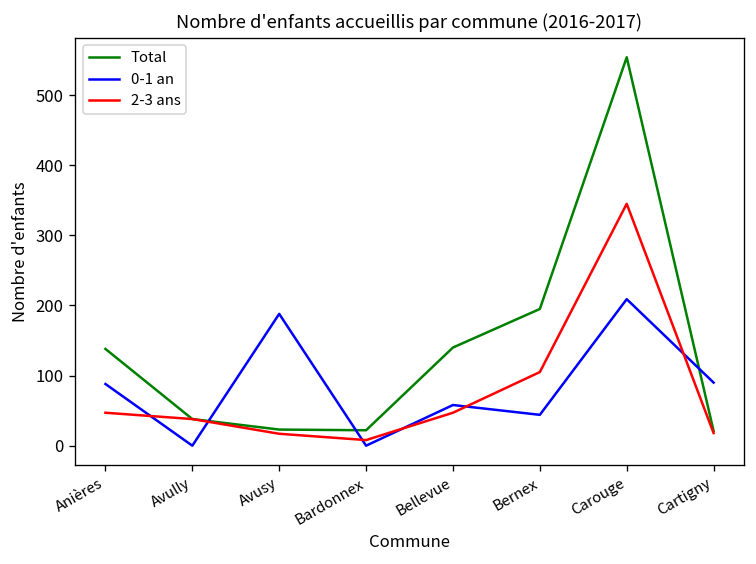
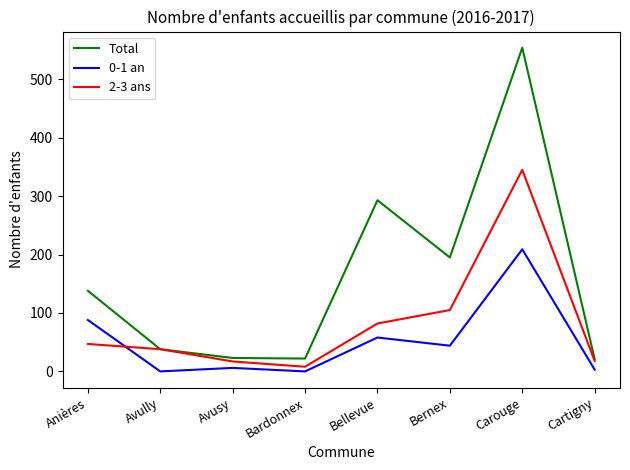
  {
    "Total": {
      "Anières": 140,
      "Avusy": 20,
      "Bardonnex": 20,
-     "Bellevue": 140,
+     "Bellevue": 290,
      "Bernex": 200,
      "Carouge": 550
    },
    "0-1 an": {
      "Anières": 90,
      "Avully": 0,
-     "Avusy": 190,
+     "Avusy": 10,
      "Bardonnex": 0,
      "Bellevue": 60,
      "Bernex": 40,
      "Carouge": 210,
-     "Cartigny": 90
+     "Cartigny": 0
    },
    "2-3 ans": {
      "Anières": 50,
      "Avusy": 20,
      "Bardonnex": 10,
-     "Bellevue": 50,
+     "Bellevue": 80,
      "Bernex": 110,
      "Carouge": 350
    }
  }
